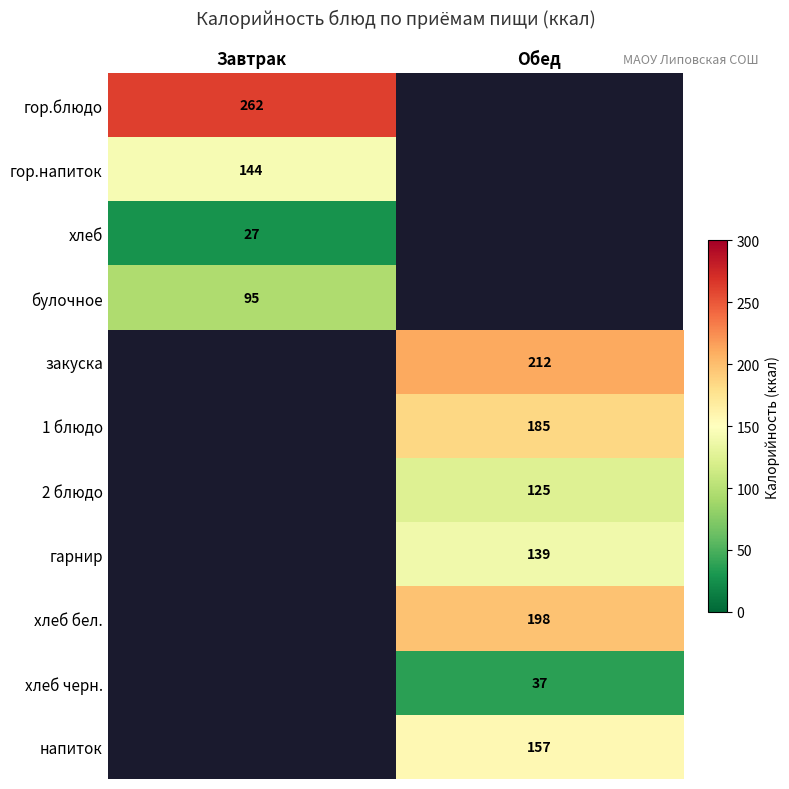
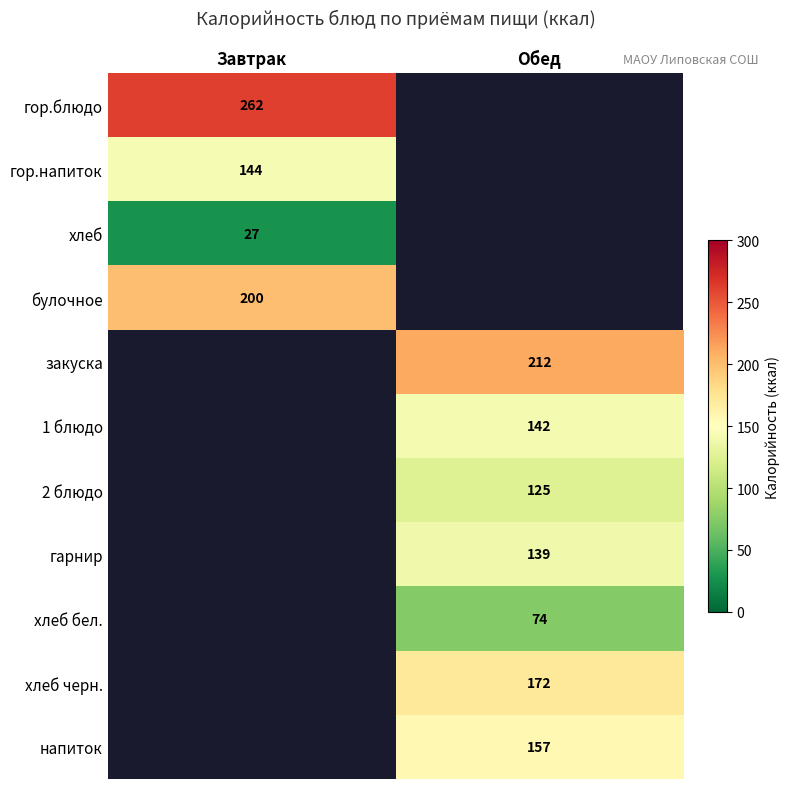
  {
    "гор.блюдо": {
      "Завтрак": 262
    },
    "гор.напиток": {
      "Завтрак": 144
    },
    "хлеб": {
      "Завтрак": 27
    },
    "булочное": {
-     "Завтрак": 95
+     "Завтрак": 200
    },
    "закуска": {
      "Обед": 212
    },
    "1 блюдо": {
-     "Обед": 185
+     "Обед": 142
    },
    "2 блюдо": {
      "Обед": 125
    },
    "гарнир": {
      "Обед": 139
    },
    "хлеб бел.": {
-     "Обед": 198
+     "Обед": 74
    },
    "хлеб черн.": {
-     "Обед": 37
+     "Обед": 172
    },
    "напиток": {
      "Обед": 157
    }
  }
